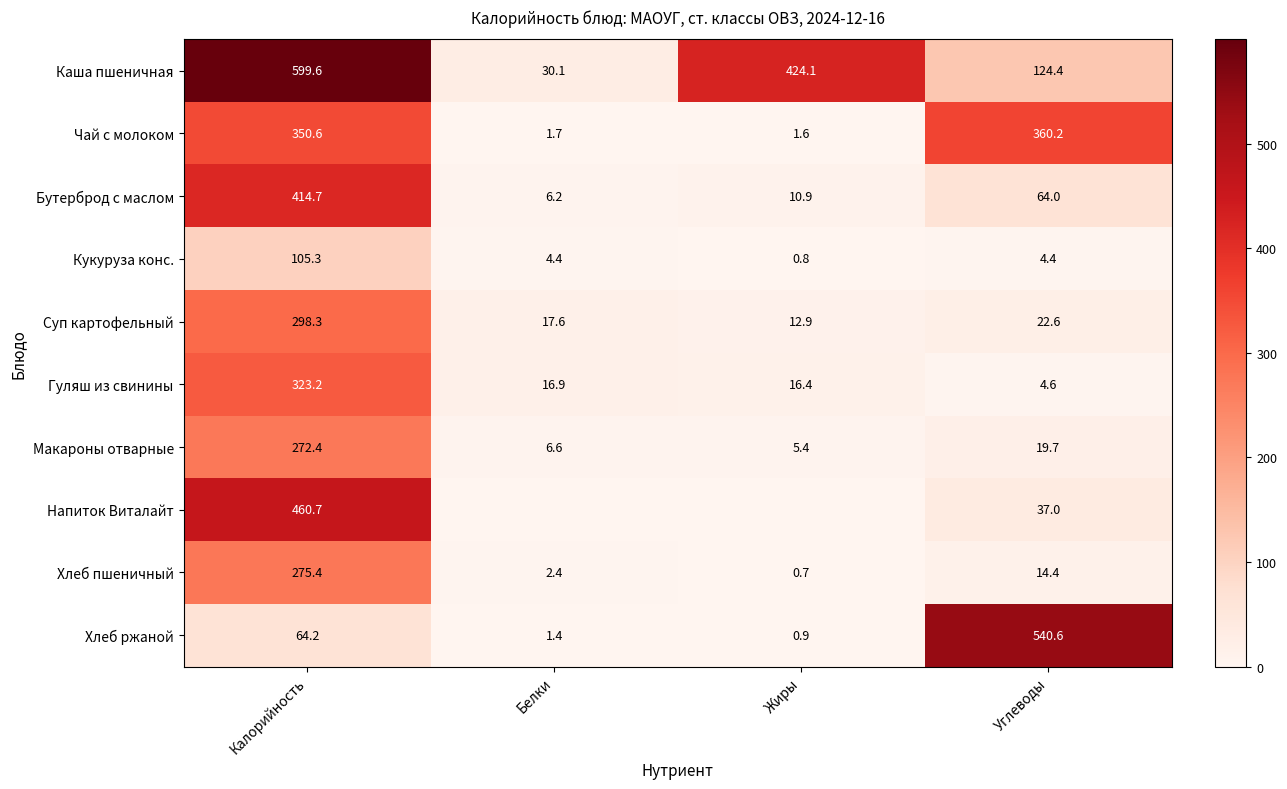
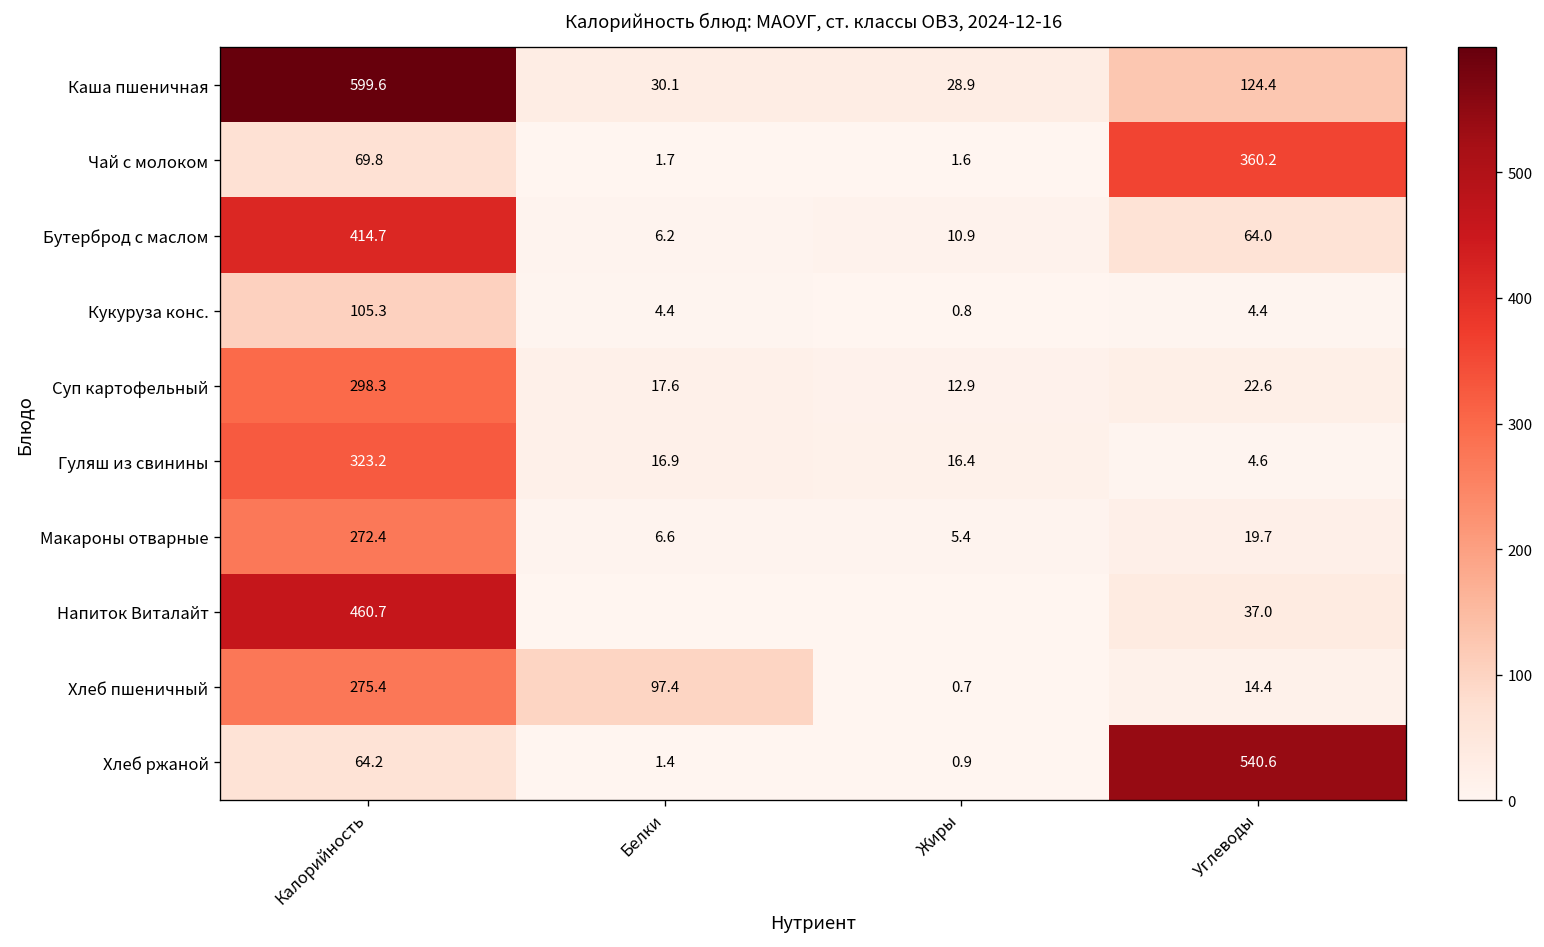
  {
    "Каша пшеничная": {
      "Калорийность": 599.6,
      "Белки": 30.1,
-     "Жиры": 424.1,
+     "Жиры": 28.9,
      "Углеводы": 124.4
    },
    "Чай с молоком": {
-     "Калорийность": 350.6,
+     "Калорийность": 69.8,
      "Белки": 1.7,
      "Жиры": 1.6,
      "Углеводы": 360.2
    },
    "Бутерброд с маслом": {
      "Калорийность": 414.7,
      "Белки": 6.2,
      "Жиры": 10.9,
      "Углеводы": 64.0
    },
    "Кукуруза конс.": {
      "Калорийность": 105.3,
      "Белки": 4.4,
      "Жиры": 0.8,
      "Углеводы": 4.4
    },
    "Суп картофельный": {
      "Калорийность": 298.3,
      "Белки": 17.6,
      "Жиры": 12.9,
      "Углеводы": 22.6
    },
    "Гуляш из свинины": {
      "Калорийность": 323.2,
      "Белки": 16.9,
      "Жиры": 16.4,
      "Углеводы": 4.6
    },
    "Макароны отварные": {
      "Калорийность": 272.4,
      "Белки": 6.6,
      "Жиры": 5.4,
      "Углеводы": 19.7
    },
    "Напиток Виталайт": {
      "Калорийность": 460.7,
      "Углеводы": 37.0
    },
    "Хлеб пшеничный": {
      "Калорийность": 275.4,
-     "Белки": 2.4,
+     "Белки": 97.4,
      "Жиры": 0.7,
      "Углеводы": 14.4
    },
    "Хлеб ржаной": {
      "Калорийность": 64.2,
      "Белки": 1.4,
      "Жиры": 0.9,
      "Углеводы": 540.6
    }
  }
